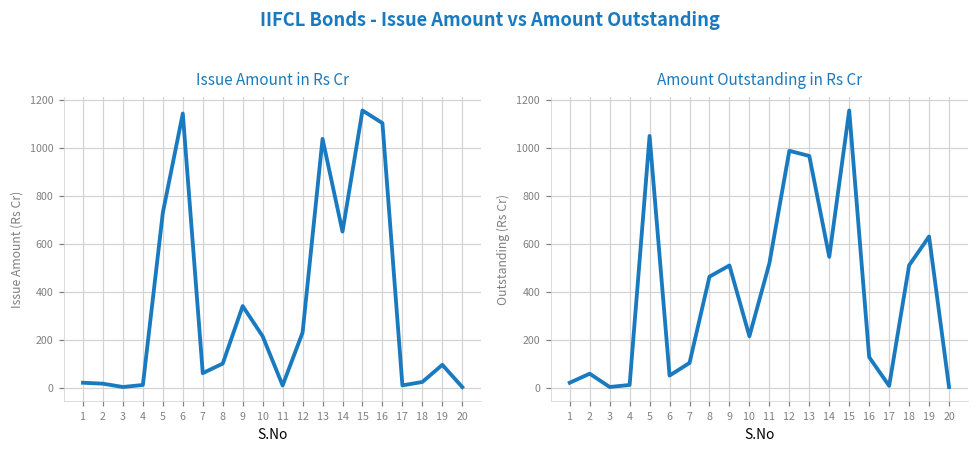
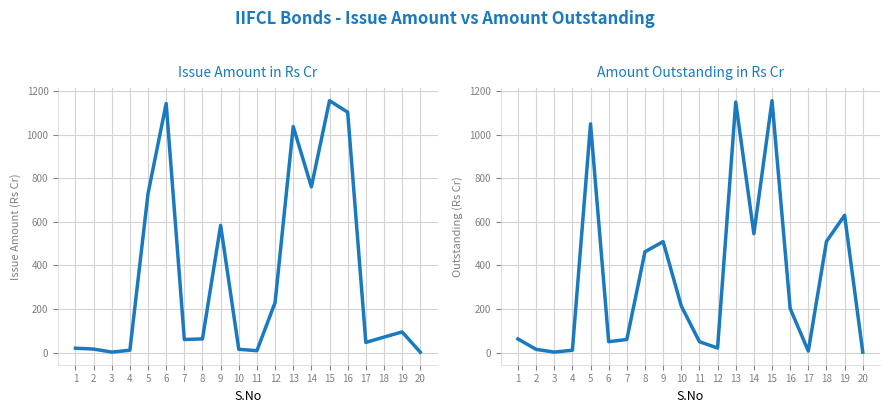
  {
    "Issue Amount in Rs Cr": {
      "1": 20,
      "2": 20,
      "3": 0,
      "4": 10,
      "5": 730,
      "6": 1140,
      "7": 60,
-     "8": 100,
-     "9": 340,
-     "10": 210,
+     "8": 60,
+     "9": 580,
+     "10": 20,
      "11": 10,
      "12": 230,
      "13": 1040,
-     "14": 650,
+     "14": 760,
      "15": 1160,
      "16": 1100,
-     "17": 10,
-     "18": 20,
+     "17": 50,
+     "18": 70,
      "19": 90,
      "20": 0
    },
    "Amount Outstanding in Rs Cr": {
-     "1": 20,
-     "2": 60,
+     "1": 60,
+     "2": 10,
      "3": 0,
      "4": 10,
      "5": 1050,
      "6": 50,
-     "7": 100,
+     "7": 60,
      "8": 460,
      "9": 510,
      "10": 210,
-     "11": 520,
-     "12": 990,
-     "13": 970,
+     "11": 50,
+     "12": 20,
+     "13": 1150,
      "14": 550,
      "15": 1160,
-     "16": 130,
+     "16": 200,
      "17": 10,
      "18": 510,
      "19": 630,
      "20": 0
    }
  }
